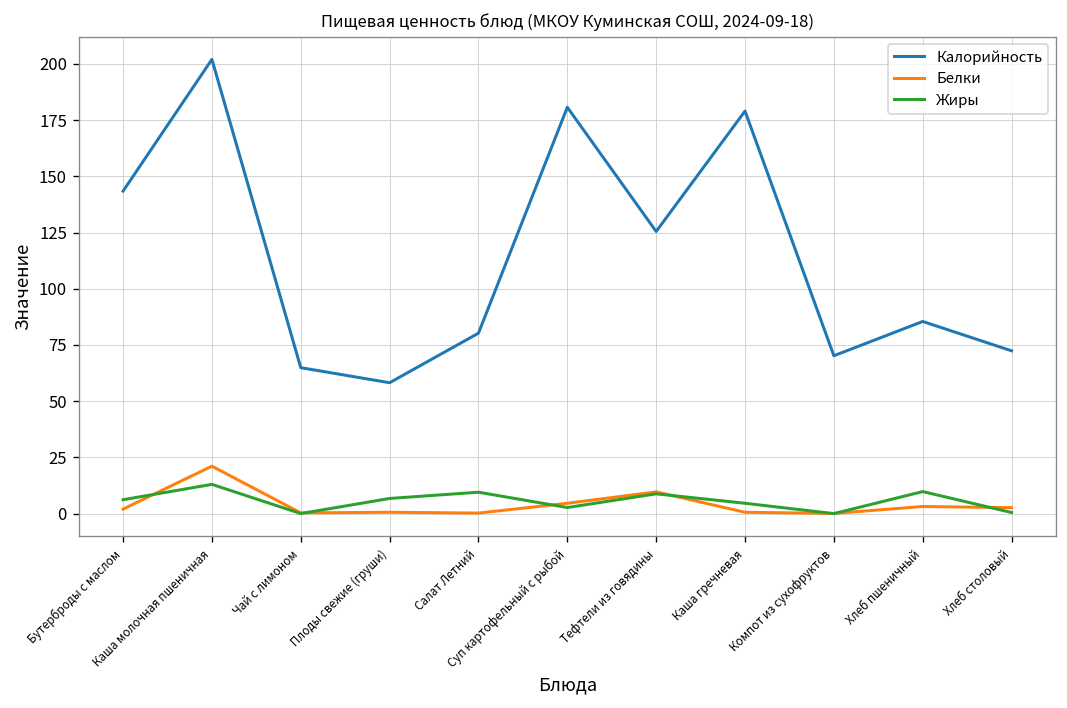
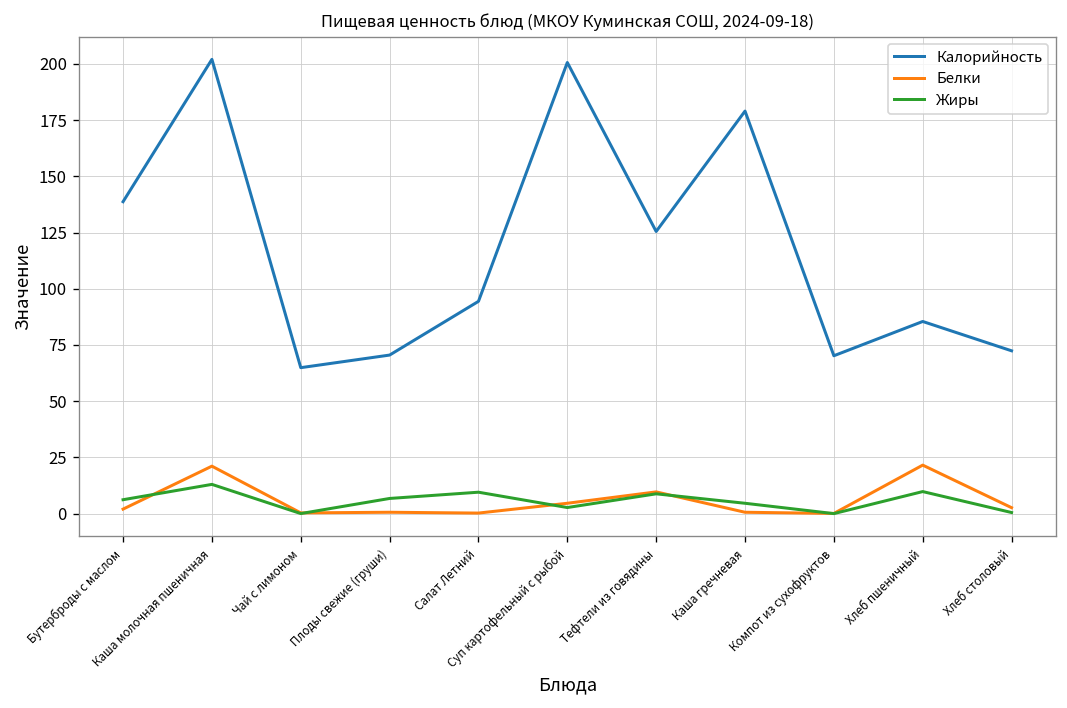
  {
    "Калорийность": {
-     "Бутерброды с маслом": 143,
+     "Бутерброды с маслом": 139,
      "Каша молочная пшеничная": 202,
      "Чай с лимоном": 65,
-     "Плоды свежие (груши)": 58,
-     "Салат Летний": 80,
-     "Суп картофельный с рыбой": 181,
+     "Плоды свежие (груши)": 71,
+     "Салат Летний": 94,
+     "Суп картофельный с рыбой": 201,
      "Тефтели из говядины": 125,
      "Каша гречневая": 179,
      "Компот из сухофруктов": 70,
      "Хлеб пшеничный": 85,
      "Хлеб столовый": 72
    },
    "Белки": {
      "Бутерброды с маслом": 2,
      "Каша молочная пшеничная": 21,
      "Плоды свежие (груши)": 1,
      "Салат Летний": 0,
      "Суп картофельный с рыбой": 5,
      "Каша гречневая": 1,
-     "Хлеб пшеничный": 3,
+     "Хлеб пшеничный": 22,
      "Хлеб столовый": 3
    },
    "Жиры": {
      "Бутерброды с маслом": 6,
      "Каша молочная пшеничная": 13,
      "Плоды свежие (груши)": 7,
      "Салат Летний": 10,
      "Суп картофельный с рыбой": 3,
      "Каша гречневая": 5,
      "Хлеб пшеничный": 10,
      "Хлеб столовый": 0
    }
  }
